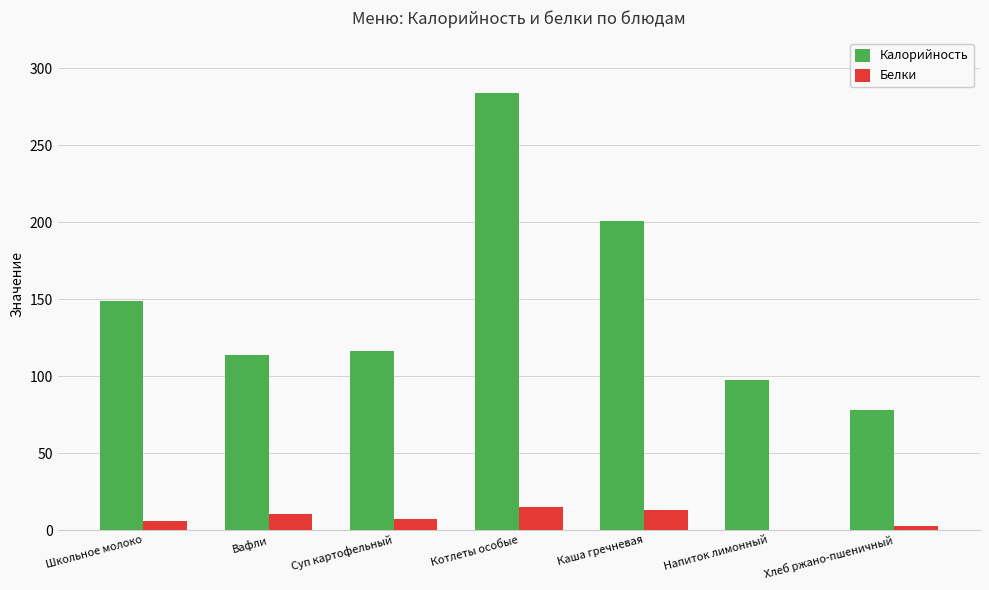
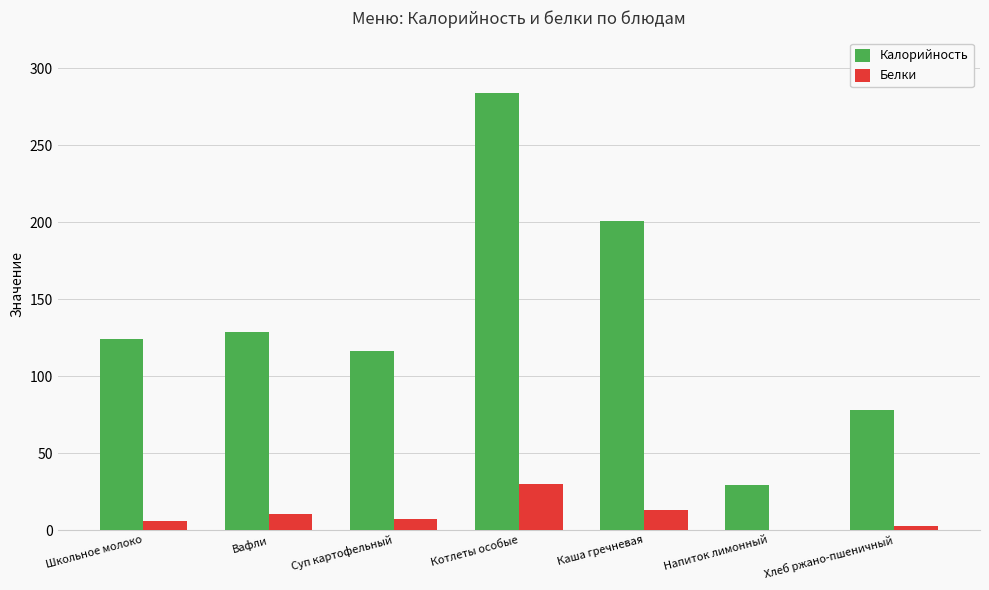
  {
    "Калорийность": {
-     "Школьное молоко": 149,
-     "Вафли": 114,
+     "Школьное молоко": 124,
+     "Вафли": 129,
      "Суп картофельный": 116,
      "Котлеты особые": 284,
      "Каша гречневая": 201,
-     "Напиток лимонный": 98,
+     "Напиток лимонный": 29,
      "Хлеб ржано-пшеничный": 78
    },
    "Белки": {
      "Школьное молоко": 6,
      "Вафли": 10,
      "Суп картофельный": 7,
-     "Котлеты особые": 15,
+     "Котлеты особые": 30,
      "Каша гречневая": 13,
      "Хлеб ржано-пшеничный": 3
    }
  }
